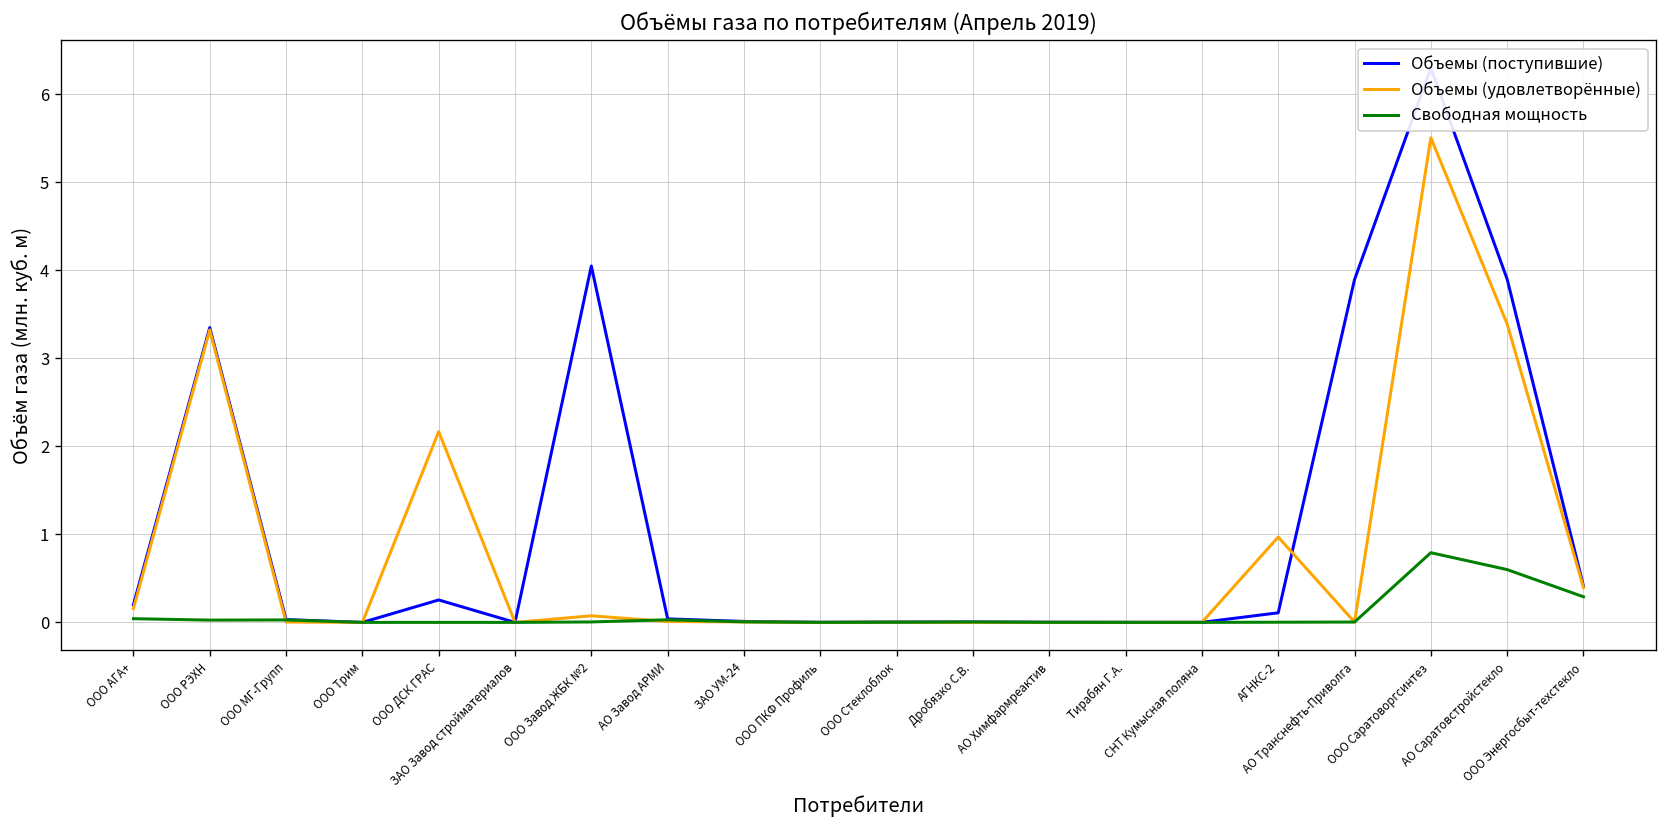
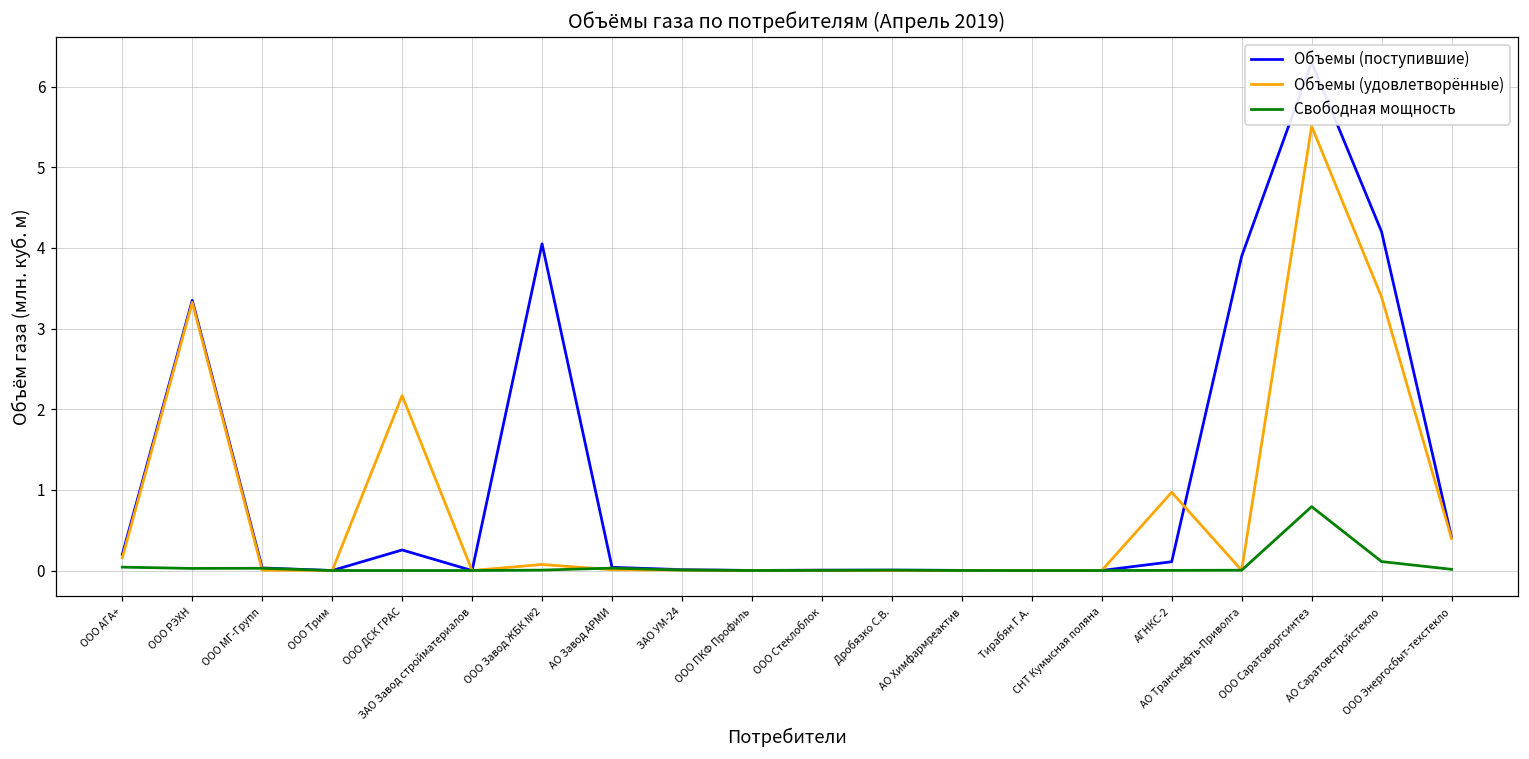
  {
    "Объемы (поступившие)": {
      "ООО АГА+": 0.2,
      "ООО ДСК ГРАС": 0.3,
      "ООО Завод ЖБК №2": 4.1,
      "АГНКС-2": 0.1,
      "АО Транснефть-Приволга": 3.9,
-     "АО Саратовстройстекло": 3.9
+     "АО Саратовстройстекло": 4.2
    },
    "Объемы (удовлетворённые)": {
      "ООО АГА+": 0.2,
      "ООО ДСК ГРАС": 2.2,
      "ООО Завод ЖБК №2": 0.1,
      "АГНКС-2": 1.0,
      "ООО Саратоворгсинтез": 5.5,
      "АО Саратовстройстекло": 3.4
    },
    "Свободная мощность": {
      "ООО АГА+": 0.0,
      "ООО РЭХН": 0.0,
      "ООО ДСК ГРАС": 0.0,
      "ООО Завод ЖБК №2": 0.0,
      "АГНКС-2": 0.0,
      "ООО Саратоворгсинтез": 0.8,
-     "АО Саратовстройстекло": 0.6,
-     "ООО Энергосбыт-техстекло": 0.3
+     "АО Саратовстройстекло": 0.1,
+     "ООО Энергосбыт-техстекло": 0.0
    }
  }
